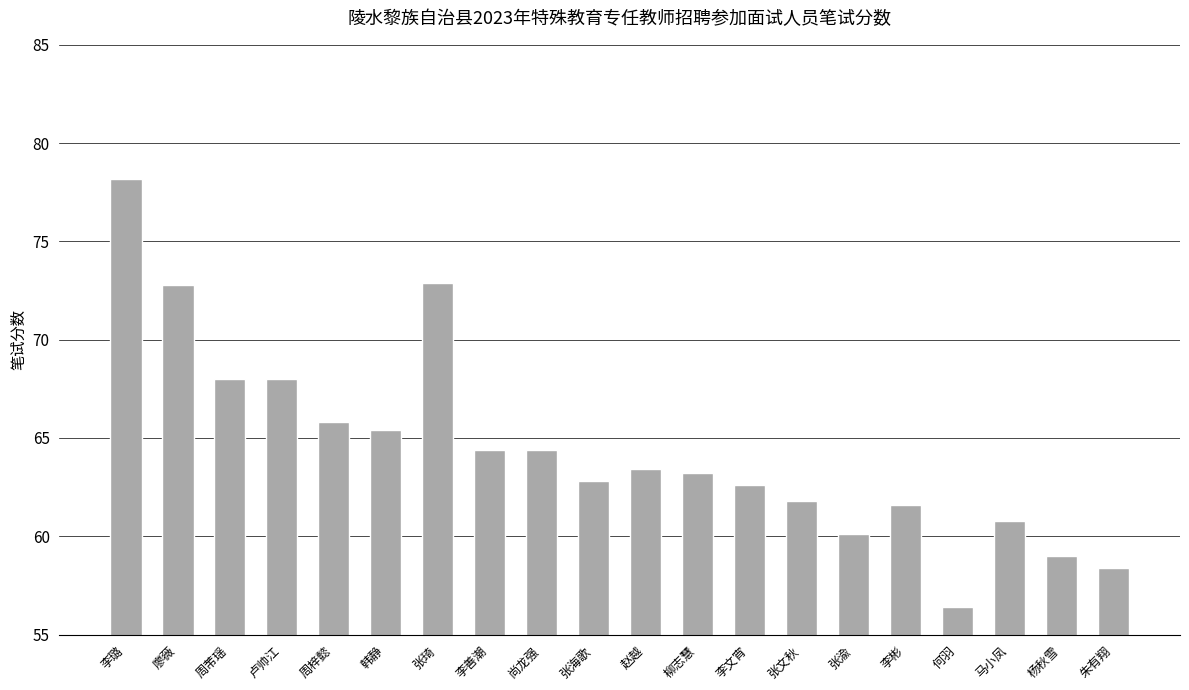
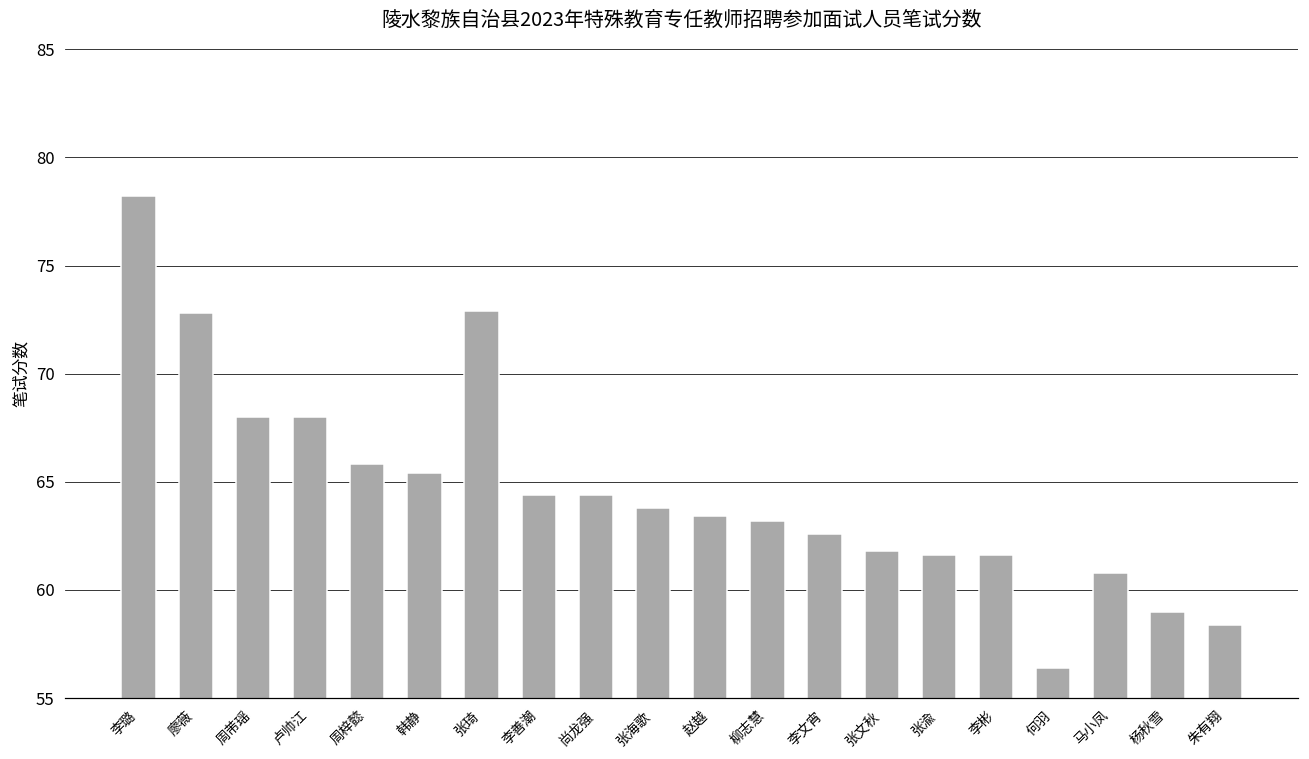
  {
    "李璐": 78.2,
    "廖薇": 72.8,
    "周芾瑶": 68.0,
    "卢帅江": 68.0,
    "周梓懿": 65.8,
    "韩静": 65.4,
    "张琦": 72.9,
    "李善潮": 64.4,
    "尚龙强": 64.4,
-   "张海歌": 62.8,
+   "张海歌": 63.8,
    "赵越": 63.4,
    "柳志慧": 63.2,
    "李文宵": 62.6,
    "张文秋": 61.8,
-   "张渝": 60.1,
+   "张渝": 61.6,
    "李彬": 61.6,
    "何羽": 56.4,
    "马小凤": 60.8,
    "杨秋雪": 59.0,
    "朱有翔": 58.4
  }
